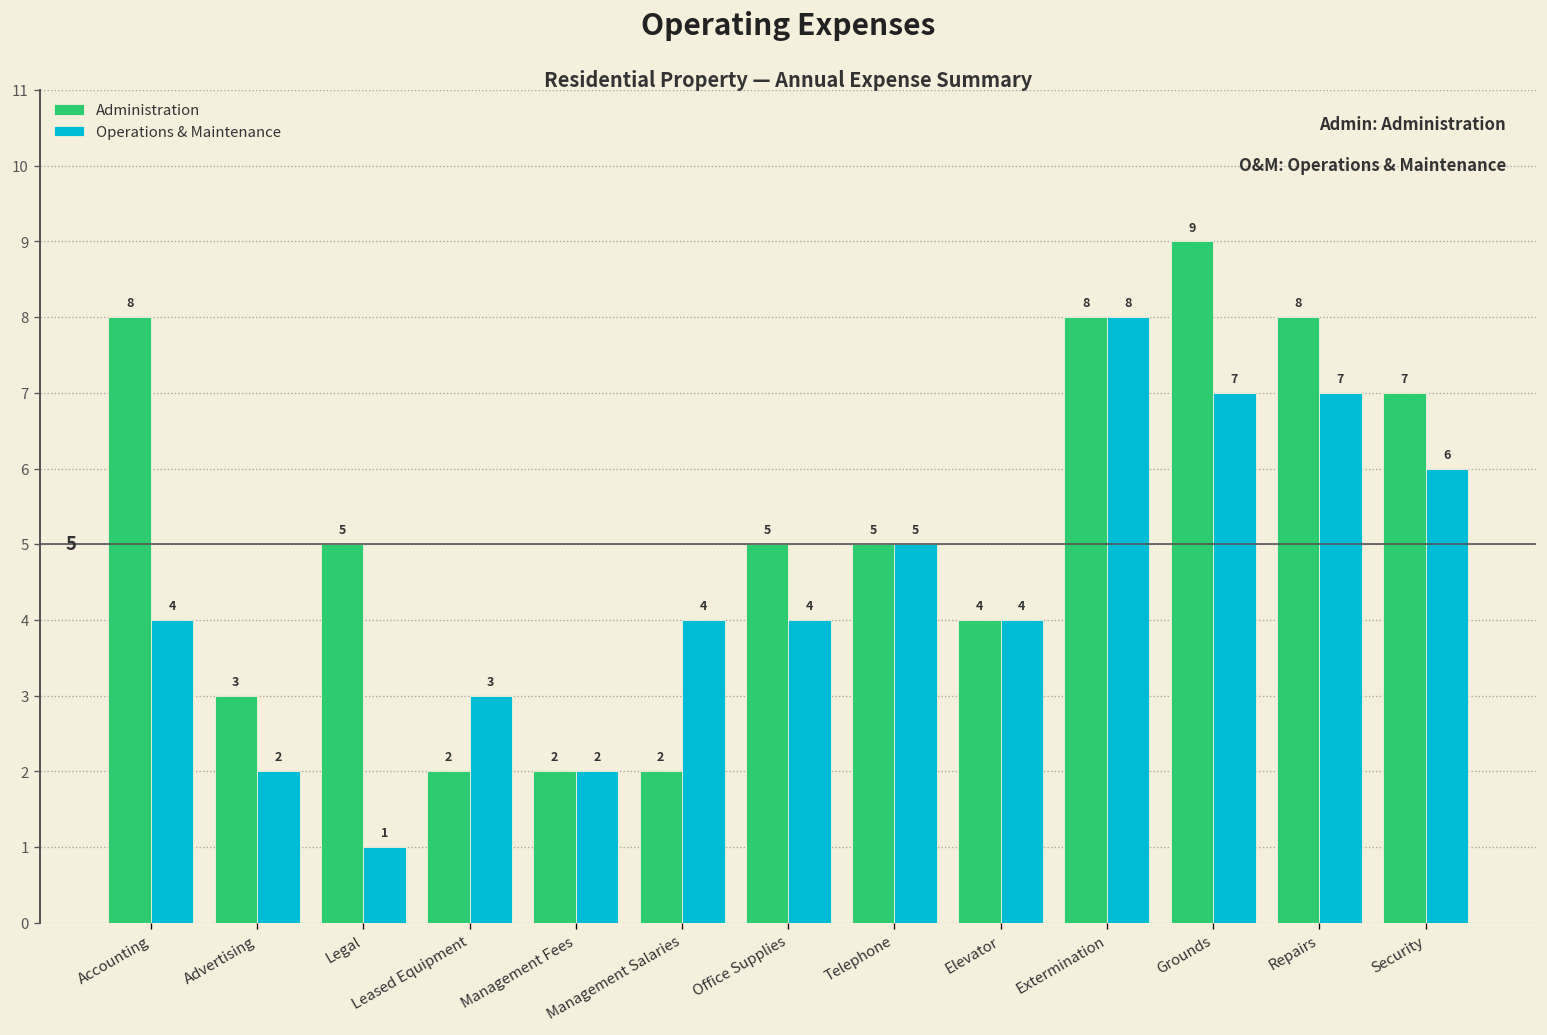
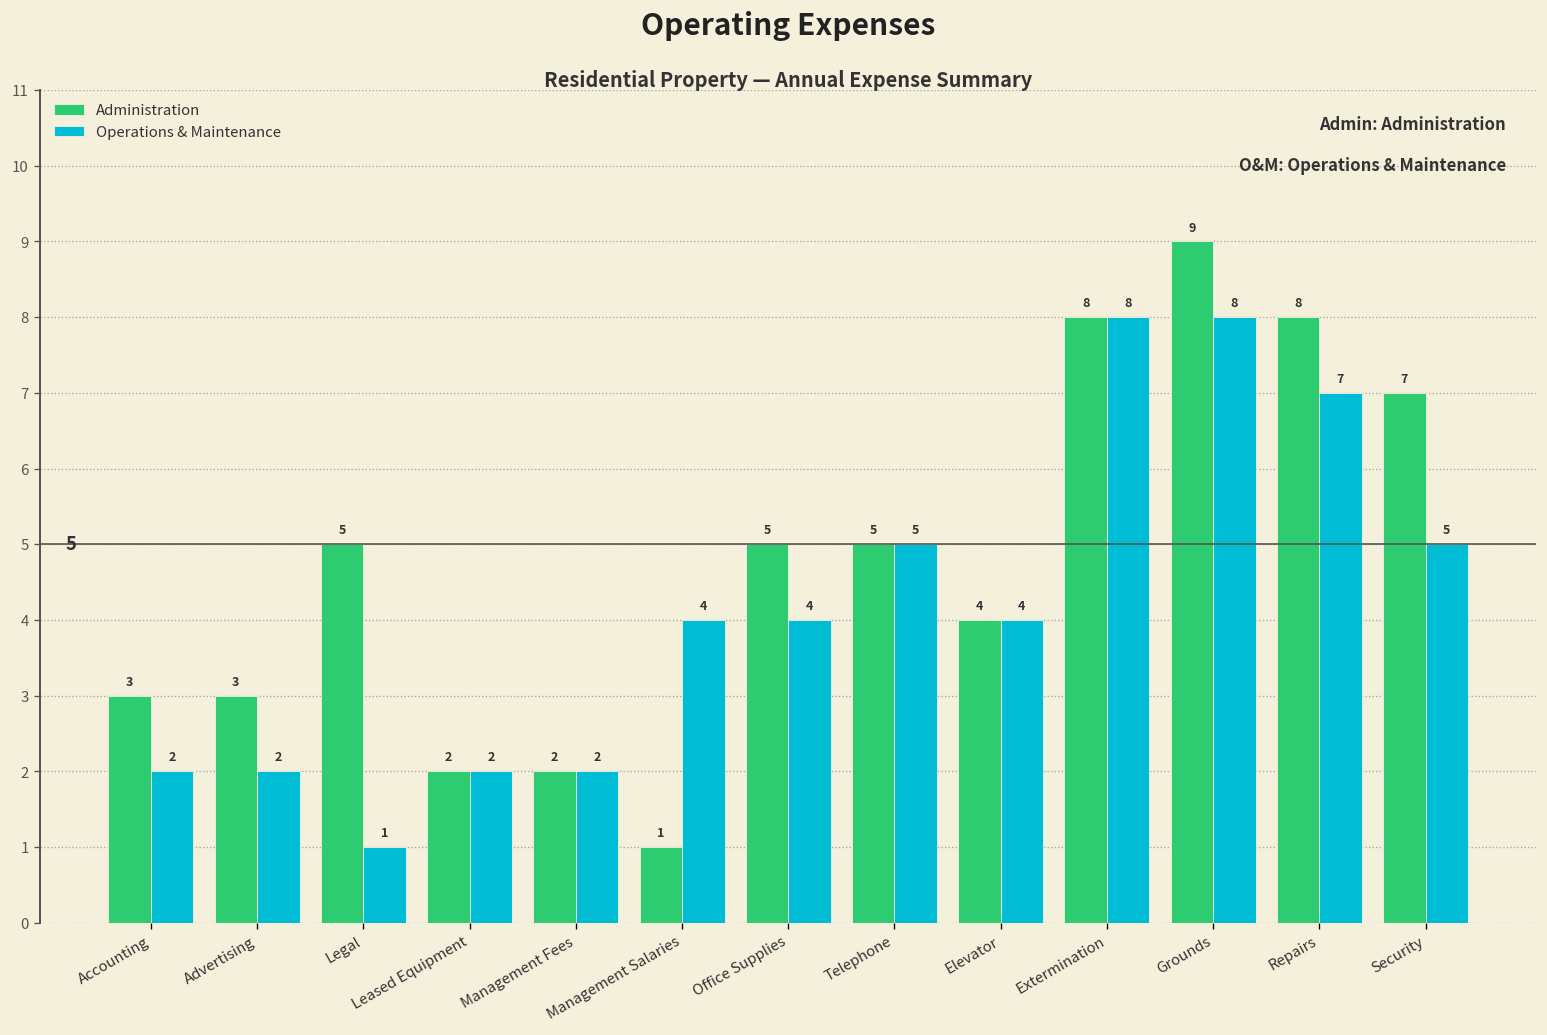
  {
    "Administration": {
-     "Accounting": 8,
+     "Accounting": 3,
      "Advertising": 3,
      "Legal": 5,
      "Leased Equipment": 2,
      "Management Fees": 2,
-     "Management Salaries": 2,
+     "Management Salaries": 1,
      "Office Supplies": 5,
      "Telephone": 5,
      "Elevator": 4,
      "Extermination": 8,
      "Grounds": 9,
      "Repairs": 8,
      "Security": 7
    },
    "Operations & Maintenance": {
-     "Accounting": 4,
+     "Accounting": 2,
      "Advertising": 2,
      "Legal": 1,
-     "Leased Equipment": 3,
+     "Leased Equipment": 2,
      "Management Fees": 2,
      "Management Salaries": 4,
      "Office Supplies": 4,
      "Telephone": 5,
      "Elevator": 4,
      "Extermination": 8,
-     "Grounds": 7,
+     "Grounds": 8,
      "Repairs": 7,
-     "Security": 6
+     "Security": 5
    }
  }
